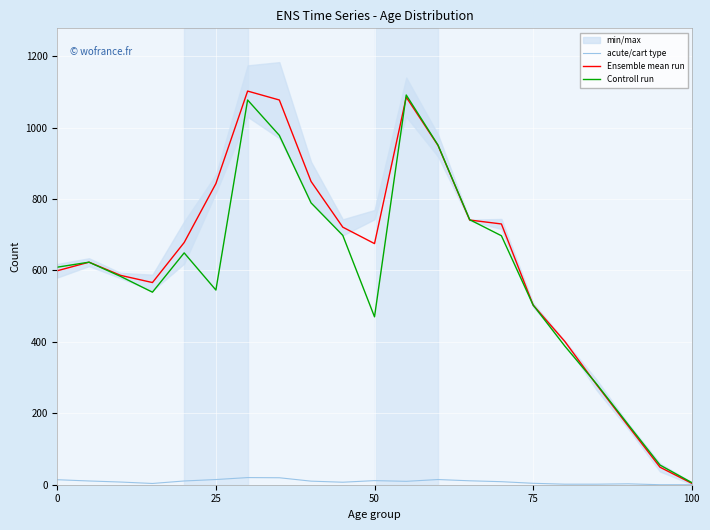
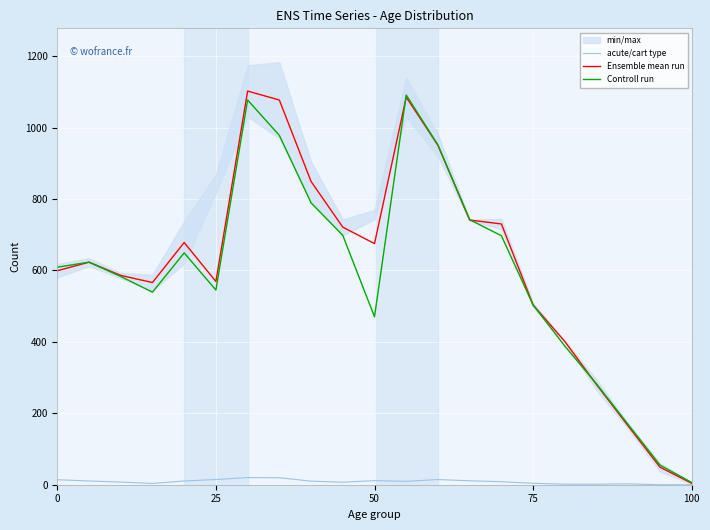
  {
    "Ensemble mean run": {
      "0": 600,
-     "25": 840,
+     "25": 570,
      "50": 680
    },
    "Controll run": {
      "0": 610,
      "25": 550,
      "50": 470
    }
  }
